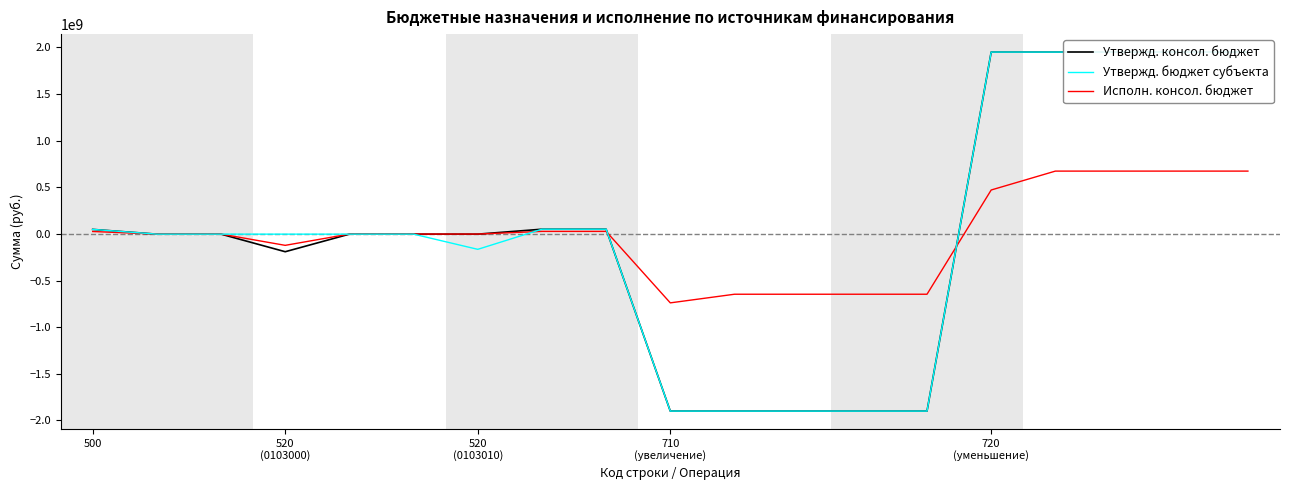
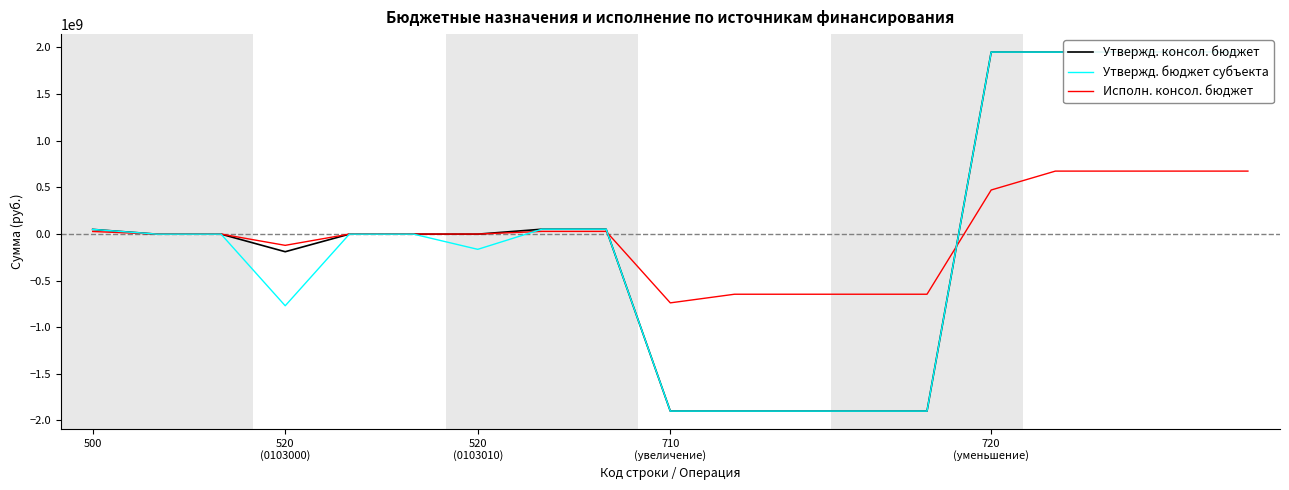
  {
    "Утвержд. консол. бюджет": {
      "520 (0103000)": -200000000
    },
    "Утвержд. бюджет субъекта": {
-     "520 (0103000)": 0,
+     "520 (0103000)": -800000000,
      "520 (0103010)": -200000000
    },
    "Исполн. консол. бюджет": {
      "520 (0103000)": -100000000,
      "710 (увеличение)": -700000000,
      "720 (уменьшение)": 500000000
    }
  }
